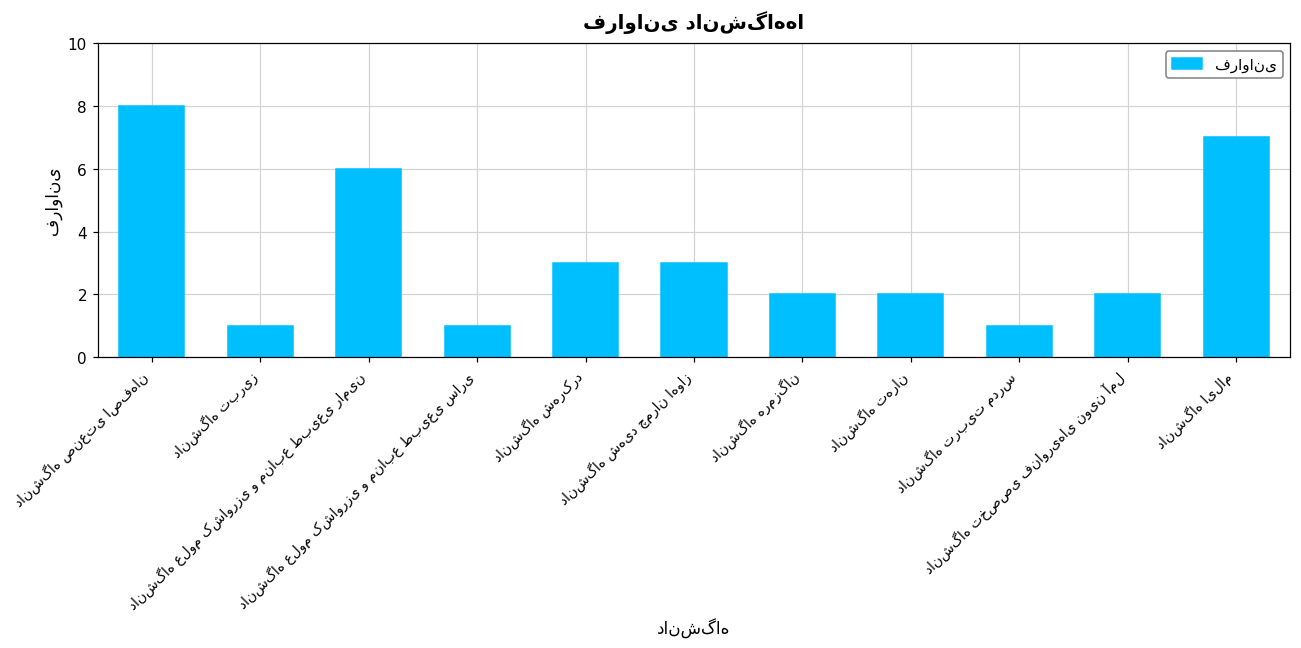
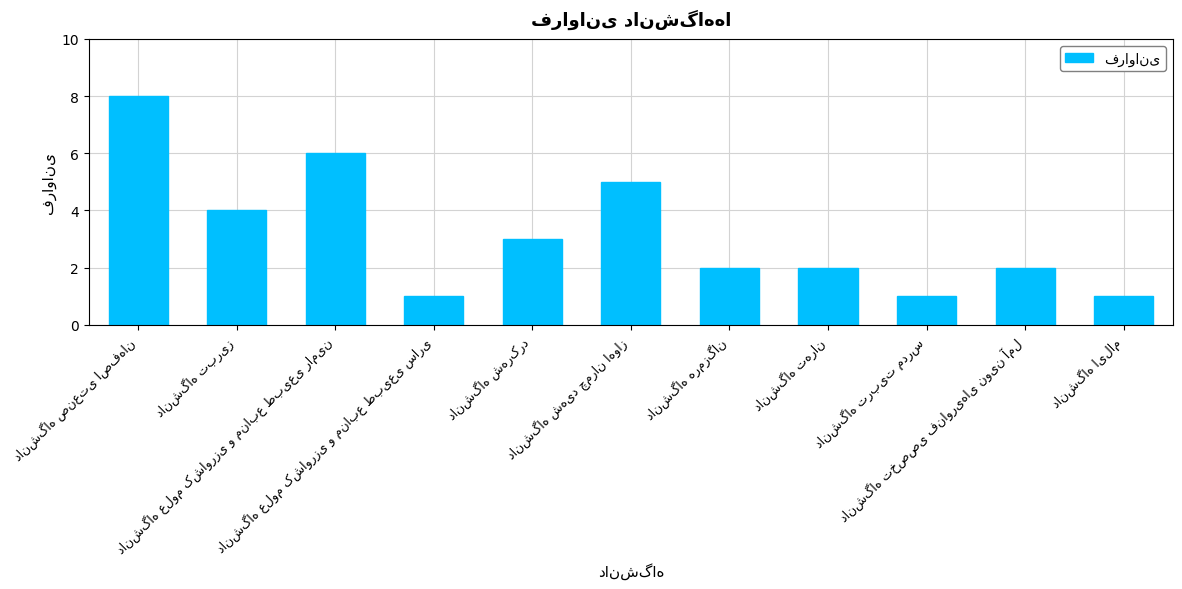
  {
    "دانشگاه صنعتی اصفهان": 8,
-   "دانشگاه تبریز": 1,
+   "دانشگاه تبریز": 4,
    "دانشگاه علوم کشاورزی و منابع طبیعی رامین": 6,
    "دانشگاه علوم کشاورزی و منابع طبیعی ساری": 1,
    "دانشگاه شهرکرد": 3,
-   "دانشگاه شهید چمران اهواز": 3,
+   "دانشگاه شهید چمران اهواز": 5,
    "دانشگاه هرمزگان": 2,
    "دانشگاه تهران": 2,
    "دانشگاه تربیت مدرس": 1,
    "دانشگاه تخصصی فناوریهای نوین آمل": 2,
-   "دانشگاه ایلام": 7
+   "دانشگاه ایلام": 1
  }
